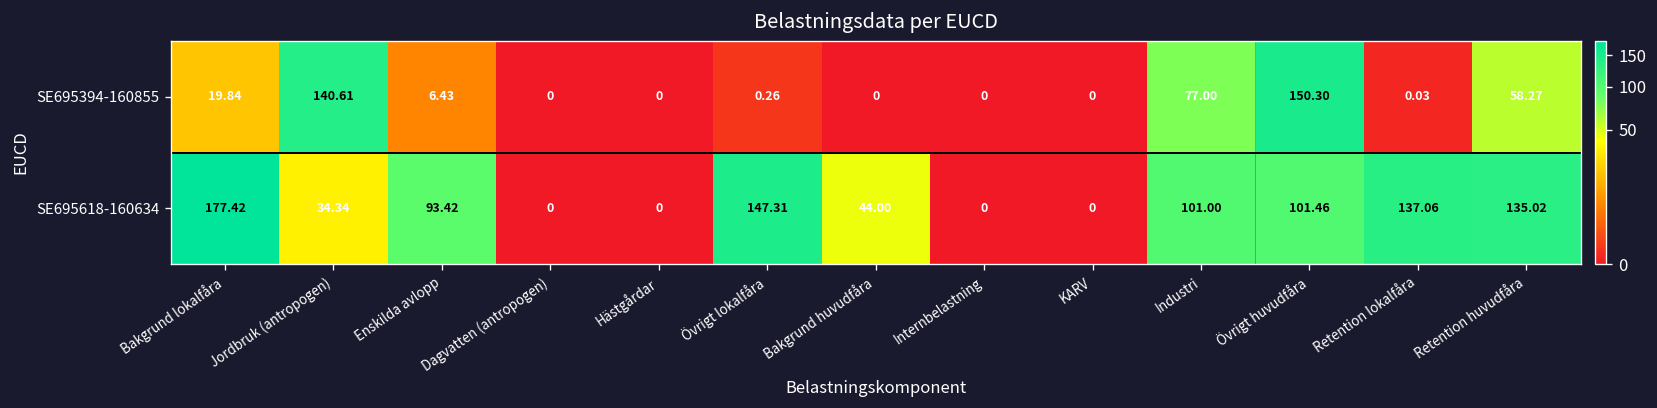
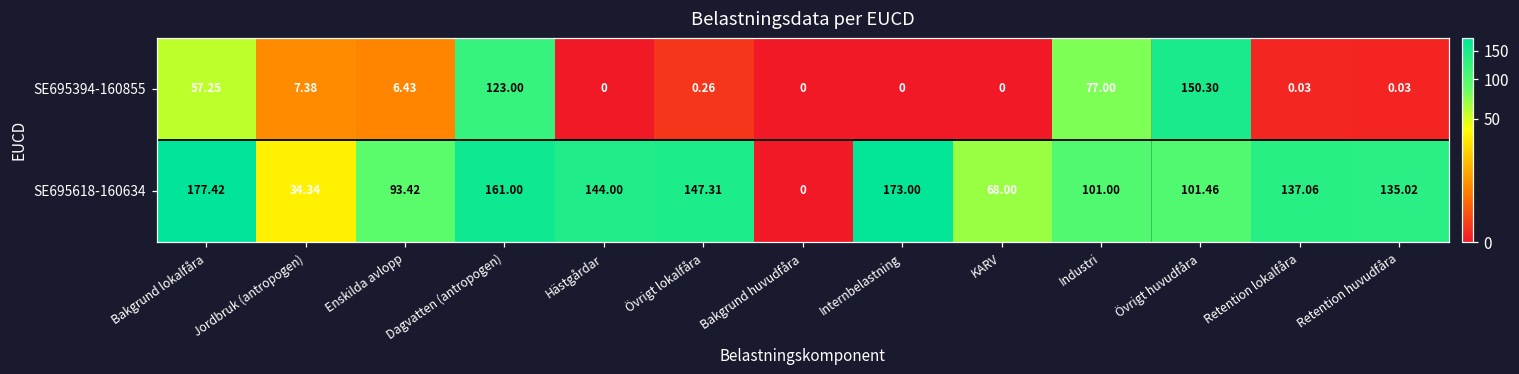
  {
    "SE695394-160855": {
-     "Bakgrund lokalfåra": 19.84,
-     "Jordbruk (antropogen)": 140.61,
+     "Bakgrund lokalfåra": 57.25,
+     "Jordbruk (antropogen)": 7.38,
      "Enskilda avlopp": 6.43,
-     "Dagvatten (antropogen)": 0,
+     "Dagvatten (antropogen)": 123.00,
      "Hästgårdar": 0,
      "Övrigt lokalfåra": 0.26,
      "Bakgrund huvudfåra": 0,
      "Internbelastning": 0,
      "KARV": 0,
      "Industri": 77.00,
      "Övrigt huvudfåra": 150.30,
      "Retention lokalfåra": 0.03,
-     "Retention huvudfåra": 58.27
+     "Retention huvudfåra": 0.03
    },
    "SE695618-160634": {
      "Bakgrund lokalfåra": 177.42,
      "Jordbruk (antropogen)": 34.34,
      "Enskilda avlopp": 93.42,
-     "Dagvatten (antropogen)": 0,
-     "Hästgårdar": 0,
+     "Dagvatten (antropogen)": 161.00,
+     "Hästgårdar": 144.00,
      "Övrigt lokalfåra": 147.31,
-     "Bakgrund huvudfåra": 44.00,
-     "Internbelastning": 0,
-     "KARV": 0,
+     "Bakgrund huvudfåra": 0,
+     "Internbelastning": 173.00,
+     "KARV": 68.00,
      "Industri": 101.00,
      "Övrigt huvudfåra": 101.46,
      "Retention lokalfåra": 137.06,
      "Retention huvudfåra": 135.02
    }
  }
